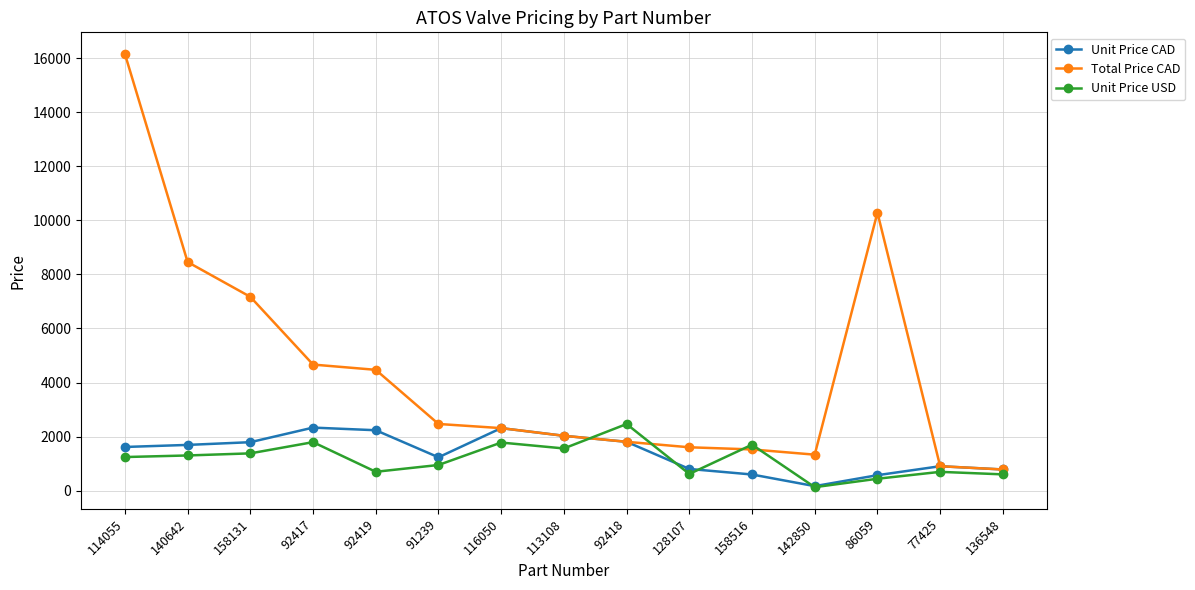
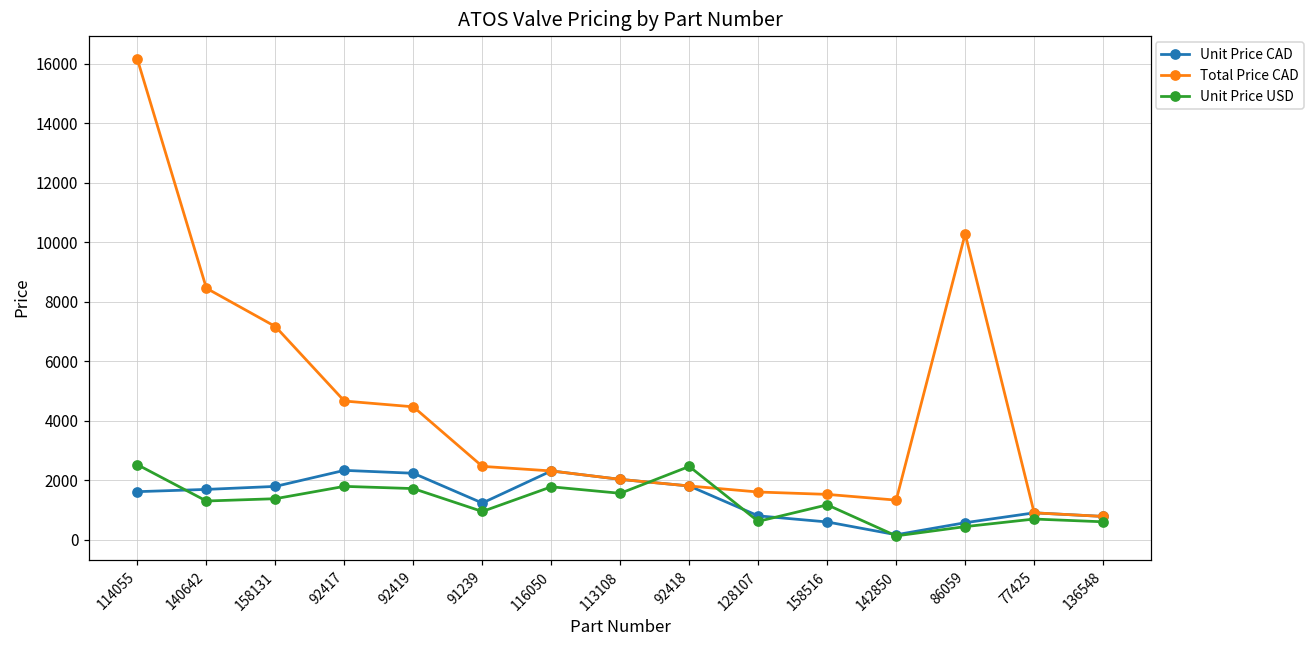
  {
    "Unit Price CAD": {
      "114055": 1600,
      "140642": 1700,
      "158131": 1800,
      "92417": 2300,
      "92419": 2200,
      "91239": 1200,
      "128107": 800,
      "158516": 600,
      "86059": 600
    },
    "Total Price CAD": {
      "114055": 16200,
      "140642": 8500,
      "158131": 7200,
      "92417": 4700,
      "92419": 4500,
      "91239": 2500,
      "128107": 1600,
      "158516": 1500,
      "142850": 1300,
      "86059": 10300
    },
    "Unit Price USD": {
-     "114055": 1200,
+     "114055": 2500,
      "140642": 1300,
      "158131": 1400,
      "92417": 1800,
-     "92419": 700,
+     "92419": 1700,
      "91239": 900,
      "116050": 1800,
      "113108": 1600,
      "92418": 2500,
      "128107": 600,
-     "158516": 1700,
+     "158516": 1200,
      "86059": 400,
      "77425": 700,
      "136548": 600
    }
  }
